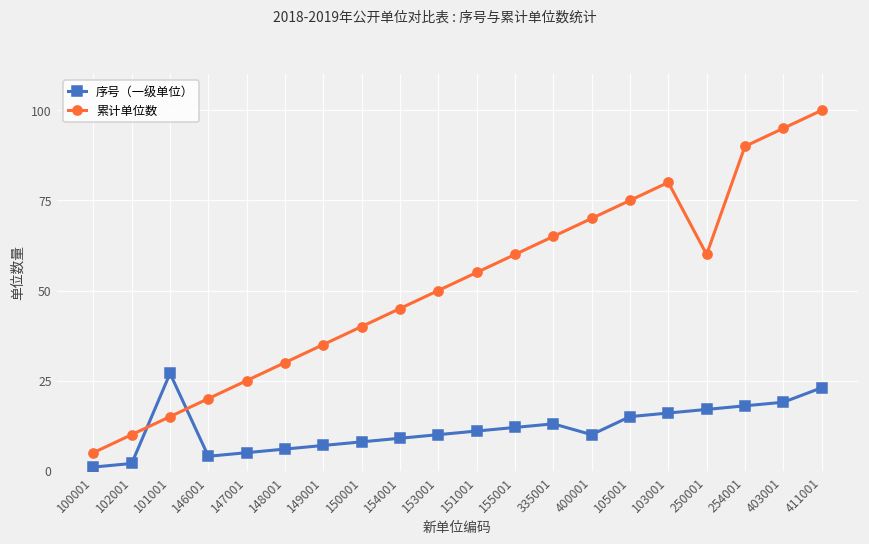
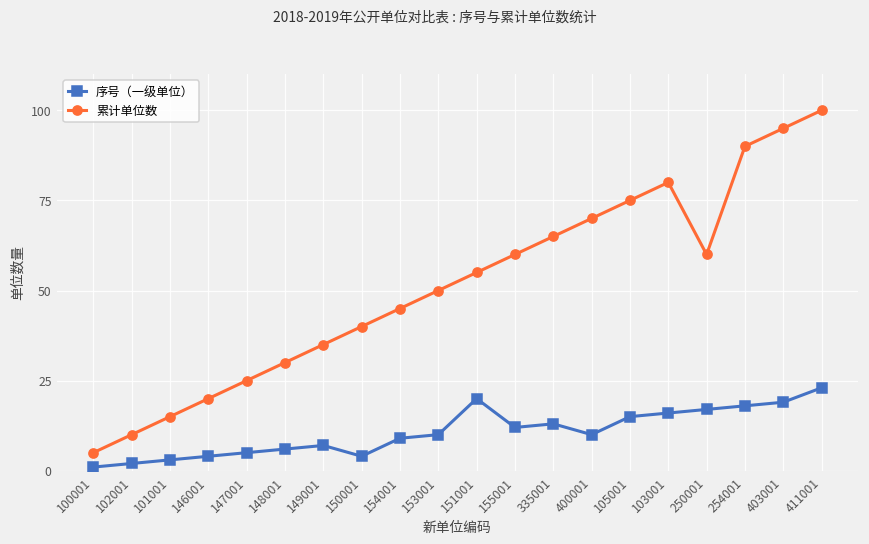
  {
    "序号（一级单位）": {
      "100001": 1,
      "102001": 2,
-     "101001": 27,
+     "101001": 3,
      "146001": 4,
      "147001": 5,
      "148001": 6,
      "149001": 7,
-     "150001": 8,
+     "150001": 4,
      "154001": 9,
      "153001": 10,
-     "151001": 11,
+     "151001": 20,
      "155001": 12,
      "335001": 13,
      "400001": 10,
      "105001": 15,
      "103001": 16,
      "250001": 17,
      "254001": 18,
      "403001": 19,
      "411001": 23
    },
    "累计单位数": {
      "100001": 5,
      "102001": 10,
      "101001": 15,
      "146001": 20,
      "147001": 25,
      "148001": 30,
      "149001": 35,
      "150001": 40,
      "154001": 45,
      "153001": 50,
      "151001": 55,
      "155001": 60,
      "335001": 65,
      "400001": 70,
      "105001": 75,
      "103001": 80,
      "250001": 60,
      "254001": 90,
      "403001": 95,
      "411001": 100
    }
  }
